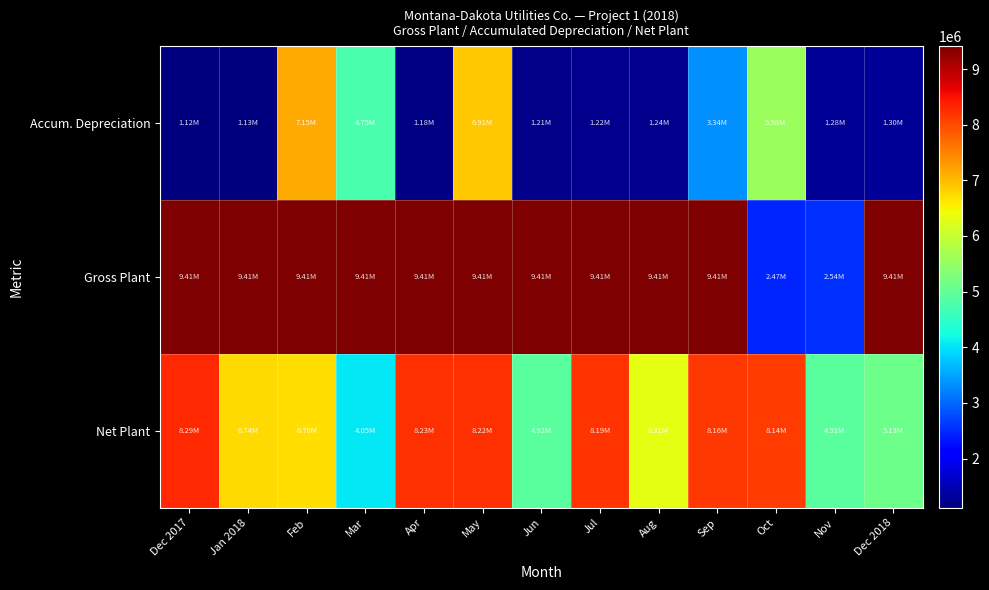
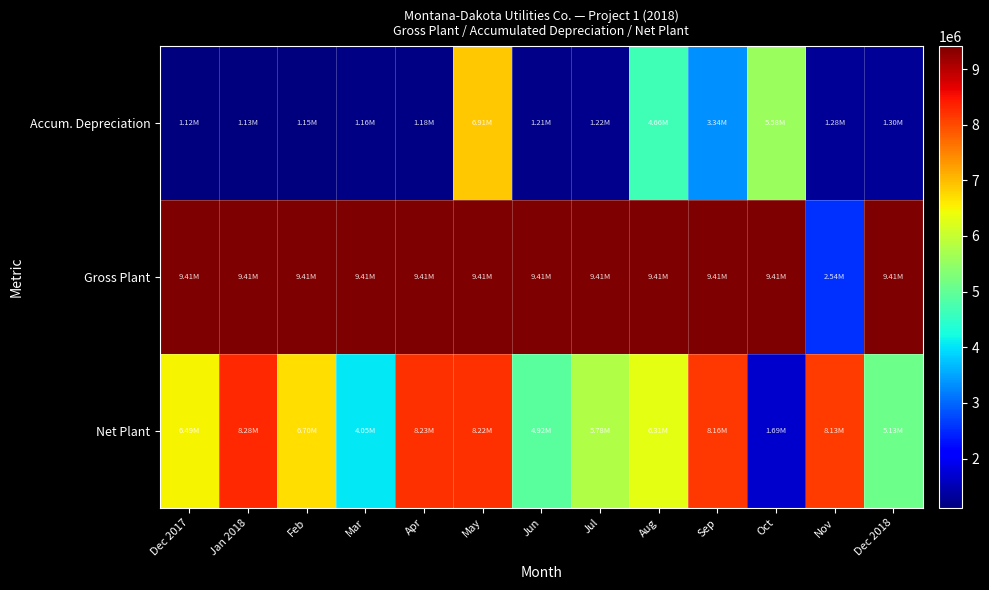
  {
    "Accum. Depreciation": {
      "Dec 2017": "1.12M",
      "Jan 2018": "1.13M",
-     "Feb": "7.15M",
-     "Mar": "4.75M",
+     "Feb": "1.15M",
+     "Mar": "1.16M",
      "Apr": "1.18M",
      "May": "6.91M",
      "Jun": "1.21M",
      "Jul": "1.22M",
-     "Aug": "1.24M",
+     "Aug": "4.66M",
      "Sep": "3.34M",
      "Oct": "5.58M",
      "Nov": "1.28M",
      "Dec 2018": "1.30M"
    },
    "Gross Plant": {
      "Dec 2017": "9.41M",
      "Jan 2018": "9.41M",
      "Feb": "9.41M",
      "Mar": "9.41M",
      "Apr": "9.41M",
      "May": "9.41M",
      "Jun": "9.41M",
      "Jul": "9.41M",
      "Aug": "9.41M",
      "Sep": "9.41M",
-     "Oct": "2.47M",
+     "Oct": "9.41M",
      "Nov": "2.54M",
      "Dec 2018": "9.41M"
    },
    "Net Plant": {
-     "Dec 2017": "8.29M",
-     "Jan 2018": "6.74M",
+     "Dec 2017": "6.49M",
+     "Jan 2018": "8.28M",
      "Feb": "6.70M",
      "Mar": "4.05M",
      "Apr": "8.23M",
      "May": "8.22M",
      "Jun": "4.92M",
-     "Jul": "8.19M",
+     "Jul": "5.78M",
      "Aug": "6.31M",
      "Sep": "8.16M",
-     "Oct": "8.14M",
-     "Nov": "4.91M",
+     "Oct": "1.69M",
+     "Nov": "8.13M",
      "Dec 2018": "5.13M"
    }
  }
